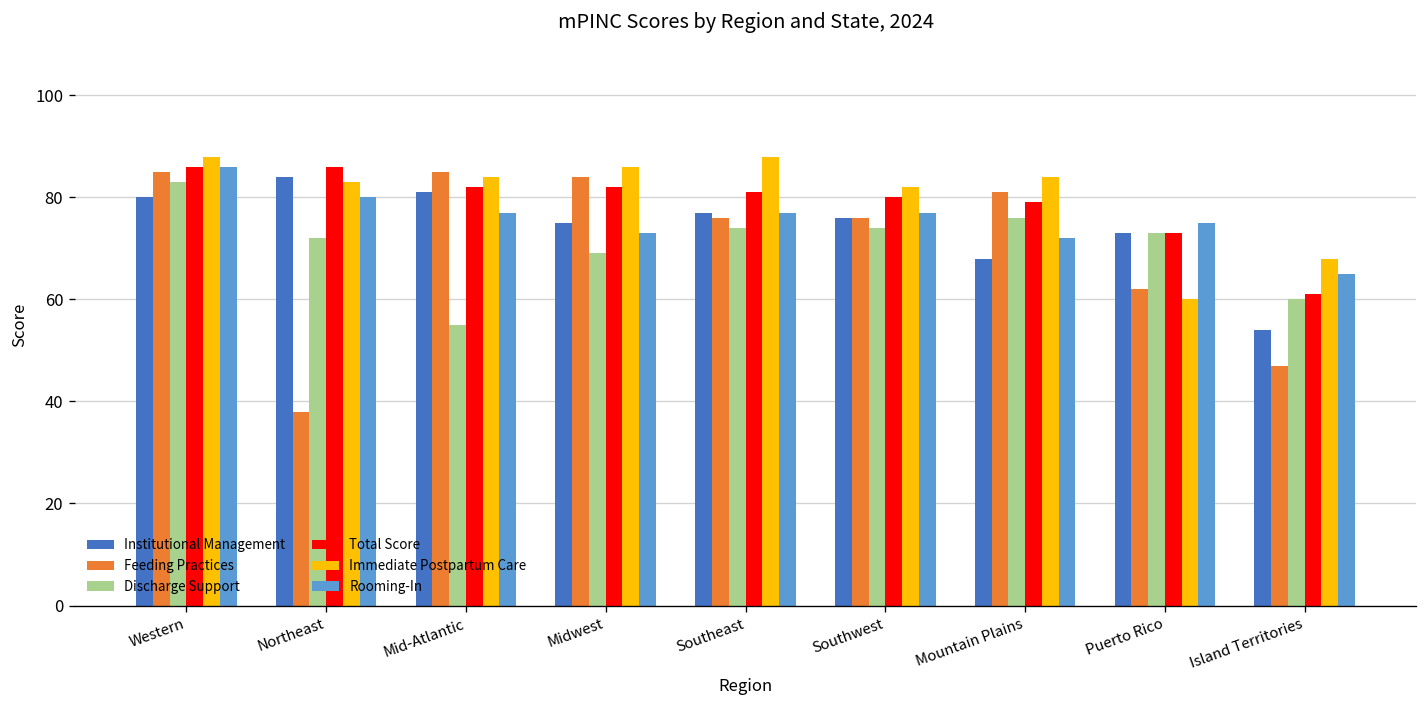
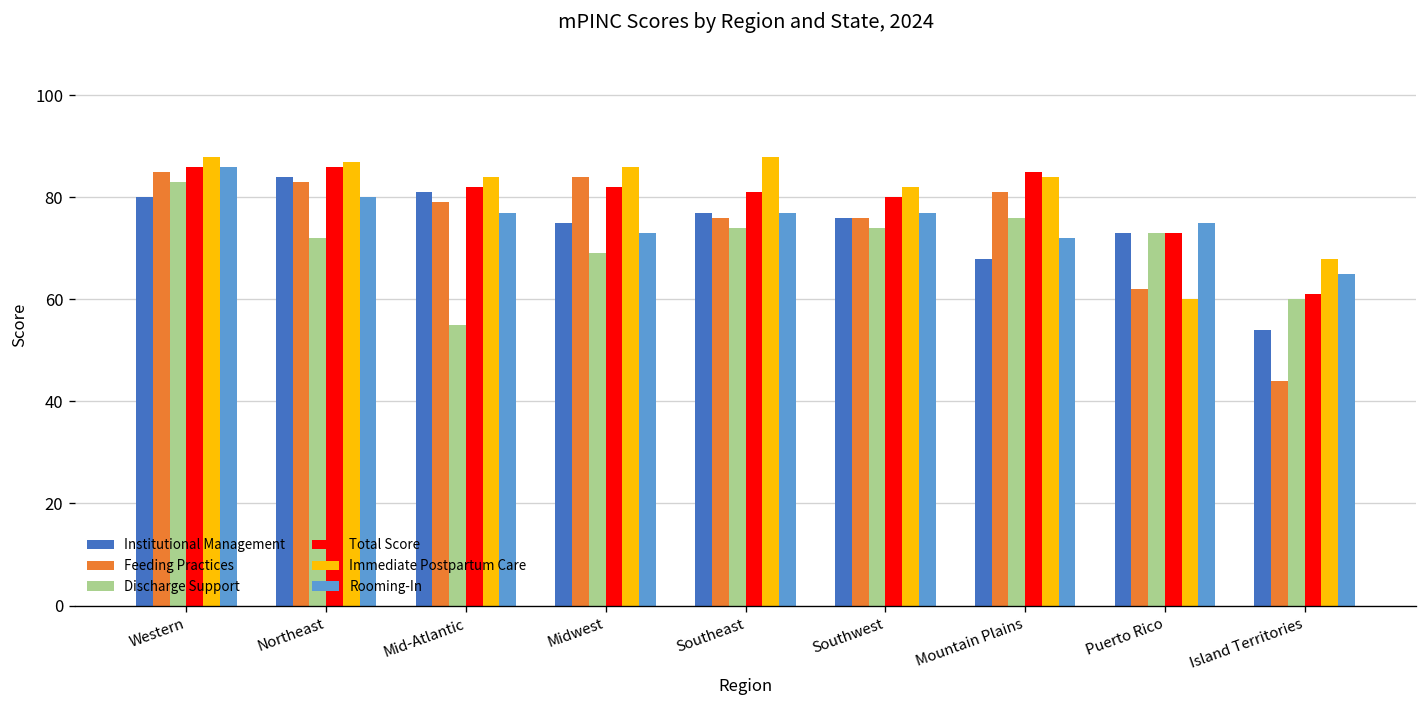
  {
    "Feeding Practices": {
      "Western": 85,
-     "Northeast": 38,
-     "Mid-Atlantic": 85,
+     "Northeast": 83,
+     "Mid-Atlantic": 79,
      "Midwest": 84,
      "Southeast": 76,
      "Southwest": 76,
      "Mountain Plains": 81,
      "Puerto Rico": 62,
-     "Island Territories": 47
+     "Island Territories": 44
    },
    "Discharge Support": {
      "Western": 83,
      "Northeast": 72,
      "Mid-Atlantic": 55,
      "Midwest": 69,
      "Southeast": 74,
      "Southwest": 74,
      "Mountain Plains": 76,
      "Puerto Rico": 73,
      "Island Territories": 60
    },
    "Total Score": {
      "Western": 86,
      "Northeast": 86,
      "Mid-Atlantic": 82,
      "Midwest": 82,
      "Southeast": 81,
      "Southwest": 80,
-     "Mountain Plains": 79,
+     "Mountain Plains": 85,
      "Puerto Rico": 73,
      "Island Territories": 61
    },
    "Immediate Postpartum Care": {
      "Western": 88,
-     "Northeast": 83,
+     "Northeast": 87,
      "Mid-Atlantic": 84,
      "Midwest": 86,
      "Southeast": 88,
      "Southwest": 82,
      "Mountain Plains": 84,
      "Puerto Rico": 60,
      "Island Territories": 68
    }
  }
